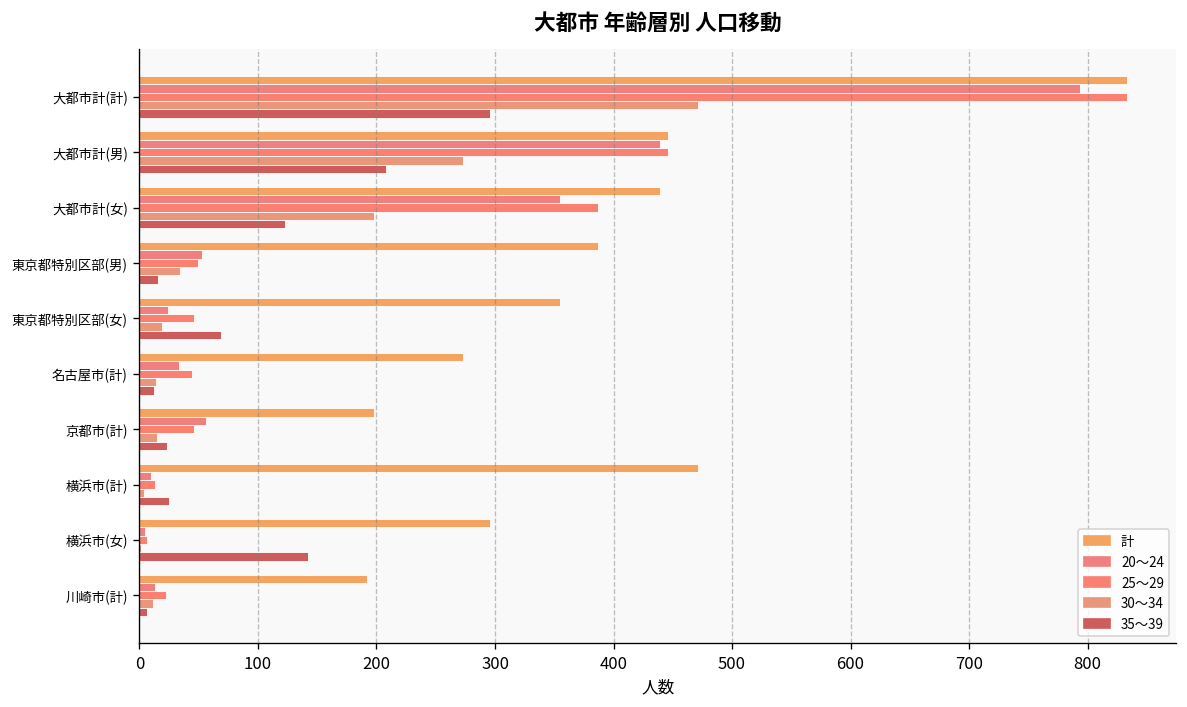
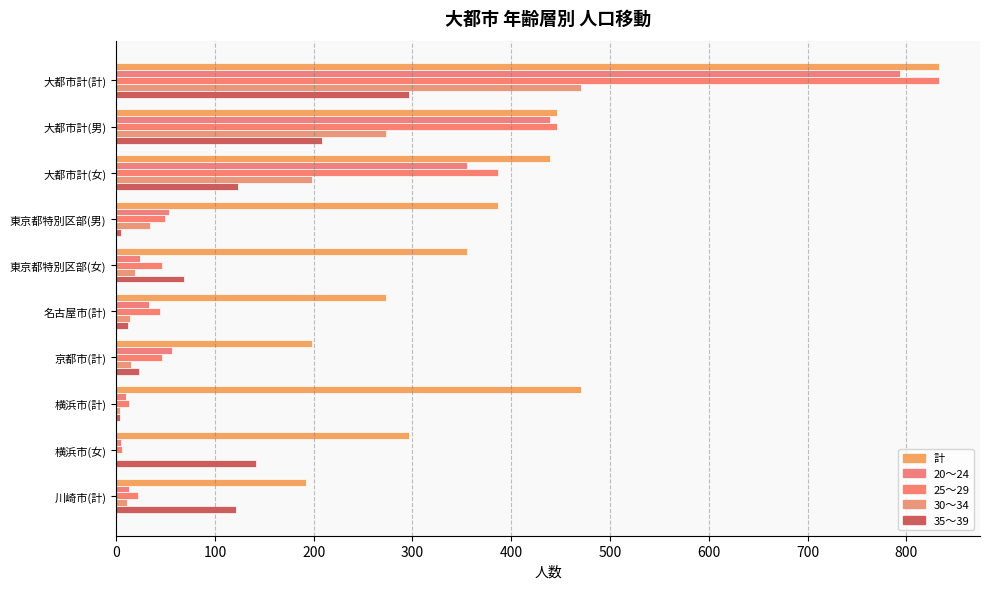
  {
    "35～39": {
      "大都市計(計)": 300,
      "大都市計(男)": 210,
      "大都市計(女)": 120,
-     "東京都特別区部(男)": 20,
+     "東京都特別区部(男)": 10,
      "東京都特別区部(女)": 70,
      "名古屋市(計)": 10,
      "京都市(計)": 20,
-     "横浜市(計)": 30,
+     "横浜市(計)": 0,
      "横浜市(女)": 140,
-     "川崎市(計)": 10
+     "川崎市(計)": 120
    }
  }
